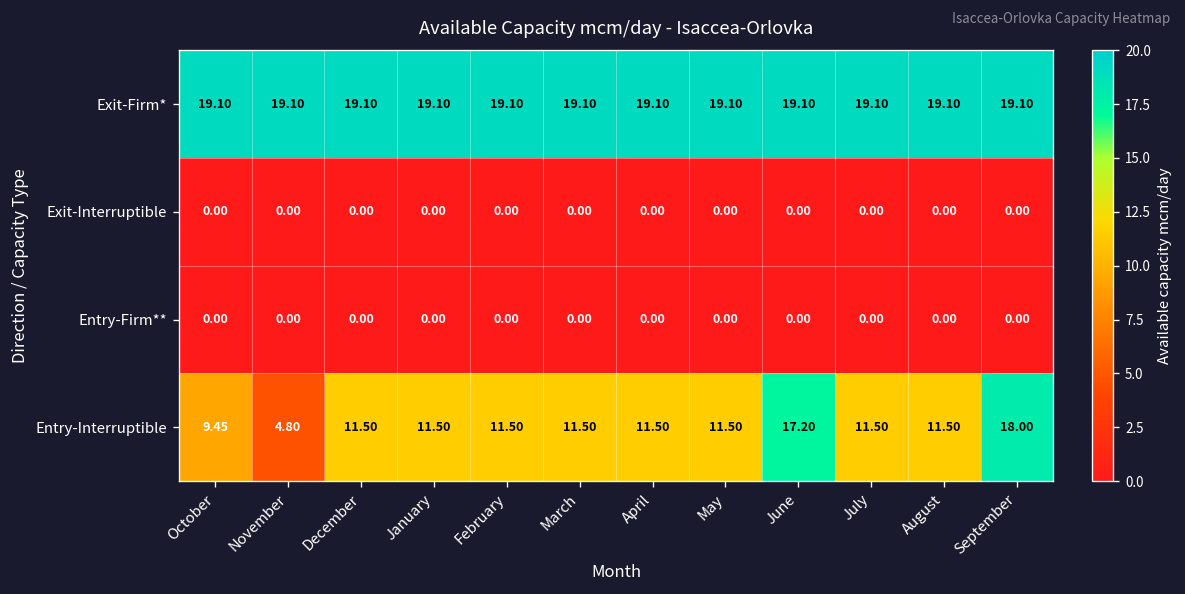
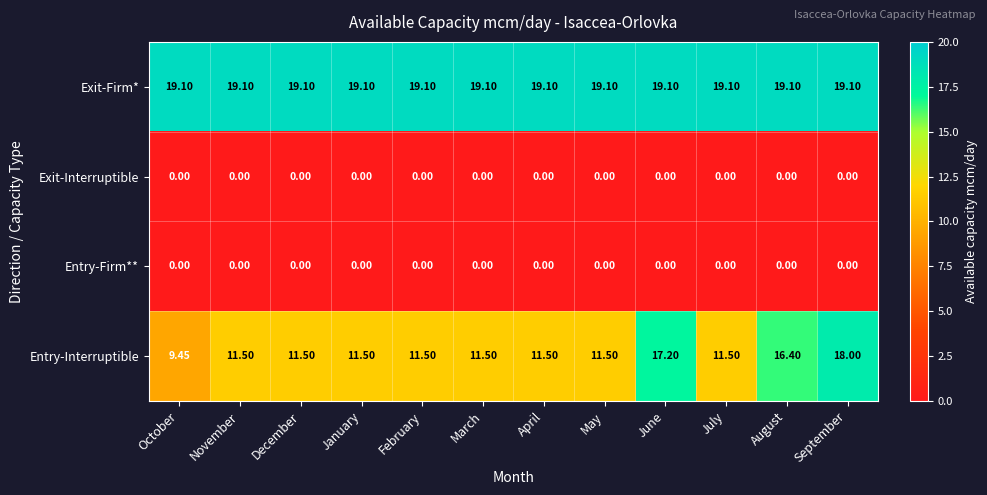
  {
    "Exit-Firm*": {
      "October": 19.10,
      "November": 19.10,
      "December": 19.10,
      "January": 19.10,
      "February": 19.10,
      "March": 19.10,
      "April": 19.10,
      "May": 19.10,
      "June": 19.10,
      "July": 19.10,
      "August": 19.10,
      "September": 19.10
    },
    "Exit-Interruptible": {
      "October": 0.00,
      "November": 0.00,
      "December": 0.00,
      "January": 0.00,
      "February": 0.00,
      "March": 0.00,
      "April": 0.00,
      "May": 0.00,
      "June": 0.00,
      "July": 0.00,
      "August": 0.00,
      "September": 0.00
    },
    "Entry-Firm**": {
      "October": 0.00,
      "November": 0.00,
      "December": 0.00,
      "January": 0.00,
      "February": 0.00,
      "March": 0.00,
      "April": 0.00,
      "May": 0.00,
      "June": 0.00,
      "July": 0.00,
      "August": 0.00,
      "September": 0.00
    },
    "Entry-Interruptible": {
      "October": 9.45,
-     "November": 4.80,
+     "November": 11.50,
      "December": 11.50,
      "January": 11.50,
      "February": 11.50,
      "March": 11.50,
      "April": 11.50,
      "May": 11.50,
      "June": 17.20,
      "July": 11.50,
-     "August": 11.50,
+     "August": 16.40,
      "September": 18.00
    }
  }
